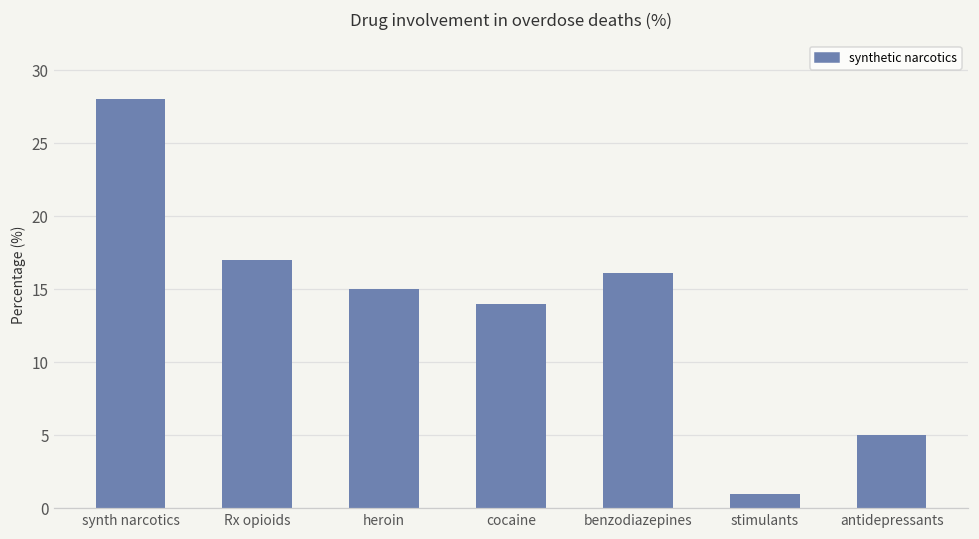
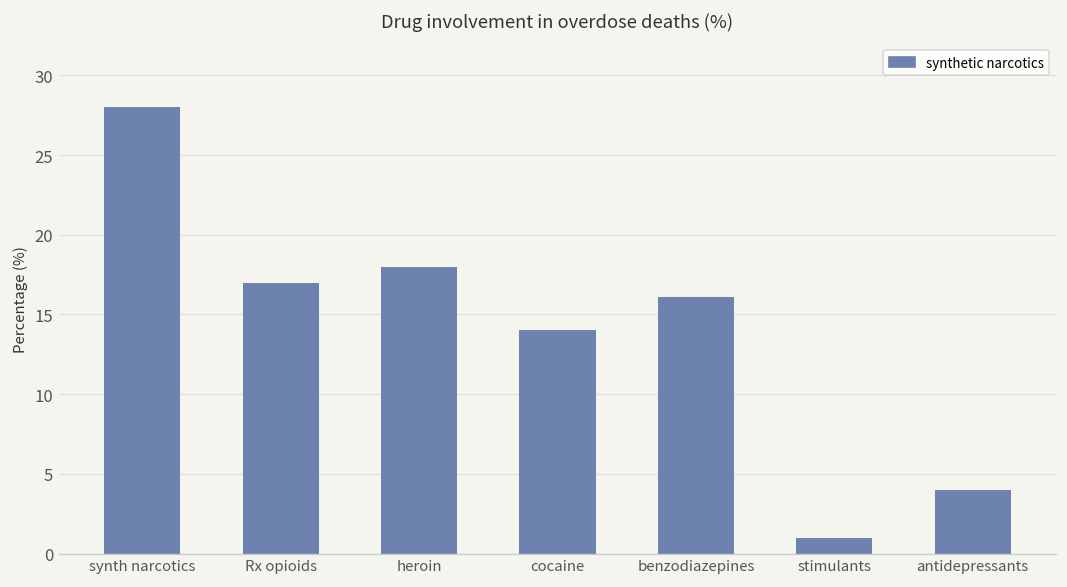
  {
    "synth narcotics": 28,
    "Rx opioids": 17,
-   "heroin": 15,
+   "heroin": 18,
    "cocaine": 14,
    "benzodiazepines": 16,
    "stimulants": 1,
-   "antidepressants": 5
+   "antidepressants": 4
  }
